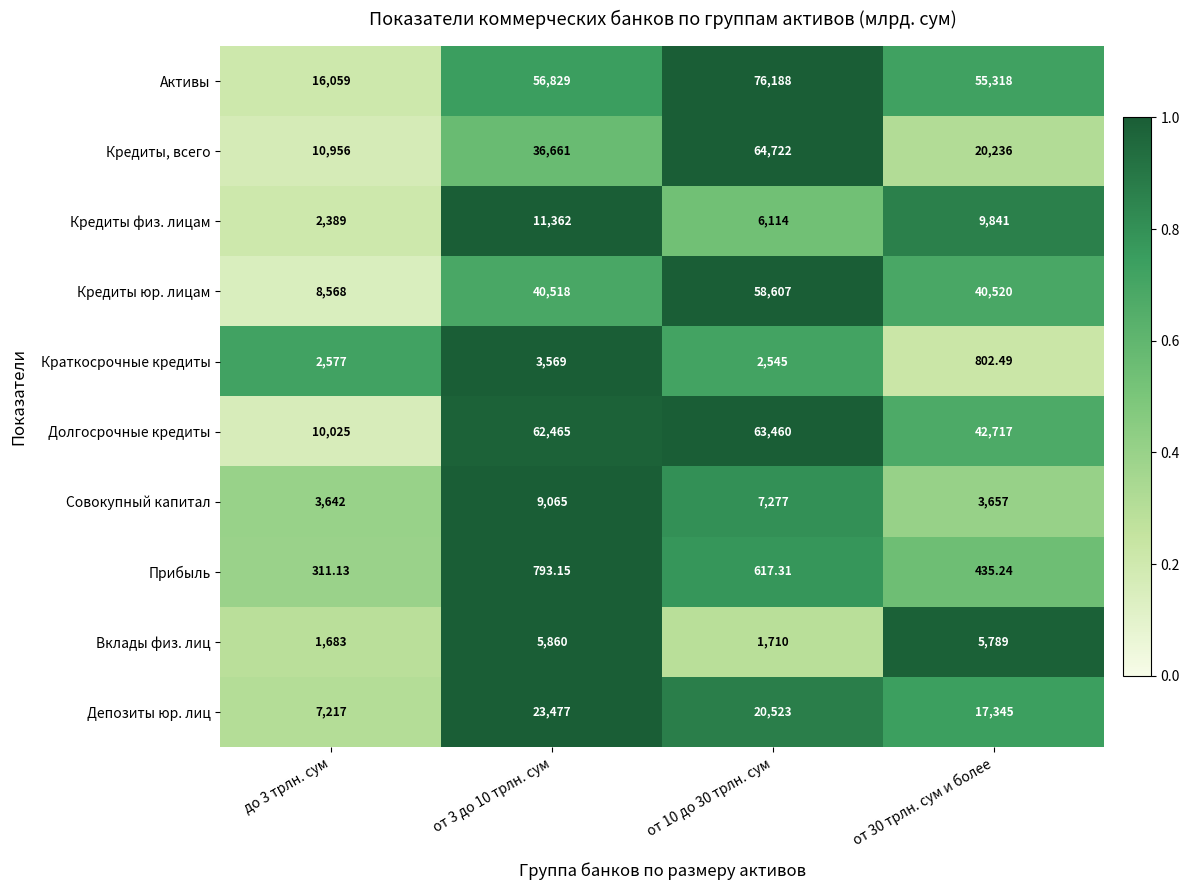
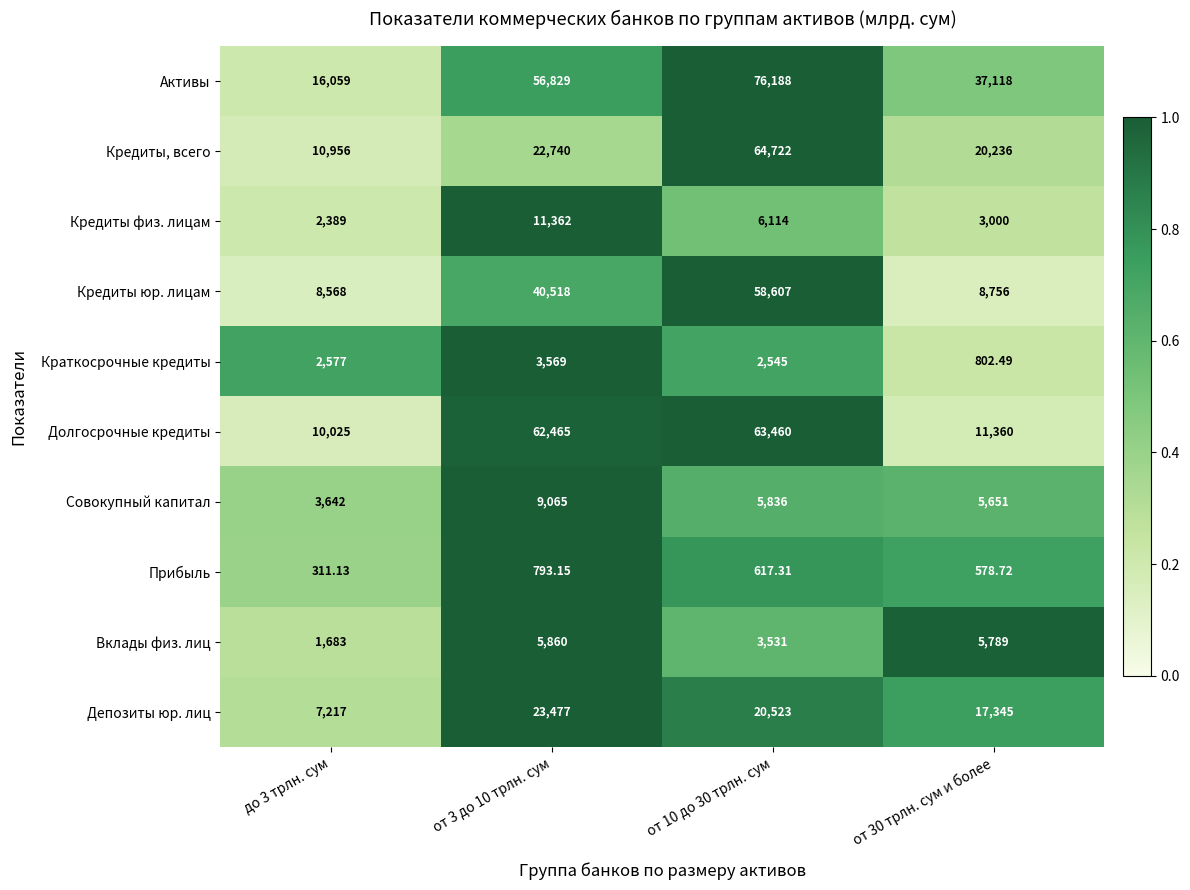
  {
    "Активы": {
      "до 3 трлн. сум": "16,059",
      "от 3 до 10 трлн. сум": "56,829",
      "от 10 до 30 трлн. сум": "76,188",
-     "от 30 трлн. сум и более": "55,318"
+     "от 30 трлн. сум и более": "37,118"
    },
    "Кредиты, всего": {
      "до 3 трлн. сум": "10,956",
-     "от 3 до 10 трлн. сум": "36,661",
+     "от 3 до 10 трлн. сум": "22,740",
      "от 10 до 30 трлн. сум": "64,722",
      "от 30 трлн. сум и более": "20,236"
    },
    "Кредиты физ. лицам": {
      "до 3 трлн. сум": "2,389",
      "от 3 до 10 трлн. сум": "11,362",
      "от 10 до 30 трлн. сум": "6,114",
-     "от 30 трлн. сум и более": "9,841"
+     "от 30 трлн. сум и более": "3,000"
    },
    "Кредиты юр. лицам": {
      "до 3 трлн. сум": "8,568",
      "от 3 до 10 трлн. сум": "40,518",
      "от 10 до 30 трлн. сум": "58,607",
-     "от 30 трлн. сум и более": "40,520"
+     "от 30 трлн. сум и более": "8,756"
    },
    "Краткосрочные кредиты": {
      "до 3 трлн. сум": "2,577",
      "от 3 до 10 трлн. сум": "3,569",
      "от 10 до 30 трлн. сум": "2,545",
      "от 30 трлн. сум и более": "802.49"
    },
    "Долгосрочные кредиты": {
      "до 3 трлн. сум": "10,025",
      "от 3 до 10 трлн. сум": "62,465",
      "от 10 до 30 трлн. сум": "63,460",
-     "от 30 трлн. сум и более": "42,717"
+     "от 30 трлн. сум и более": "11,360"
    },
    "Совокупный капитал": {
      "до 3 трлн. сум": "3,642",
      "от 3 до 10 трлн. сум": "9,065",
-     "от 10 до 30 трлн. сум": "7,277",
-     "от 30 трлн. сум и более": "3,657"
+     "от 10 до 30 трлн. сум": "5,836",
+     "от 30 трлн. сум и более": "5,651"
    },
    "Прибыль": {
      "до 3 трлн. сум": "311.13",
      "от 3 до 10 трлн. сум": "793.15",
      "от 10 до 30 трлн. сум": "617.31",
-     "от 30 трлн. сум и более": "435.24"
+     "от 30 трлн. сум и более": "578.72"
    },
    "Вклады физ. лиц": {
      "до 3 трлн. сум": "1,683",
      "от 3 до 10 трлн. сум": "5,860",
-     "от 10 до 30 трлн. сум": "1,710",
+     "от 10 до 30 трлн. сум": "3,531",
      "от 30 трлн. сум и более": "5,789"
    },
    "Депозиты юр. лиц": {
      "до 3 трлн. сум": "7,217",
      "от 3 до 10 трлн. сум": "23,477",
      "от 10 до 30 трлн. сум": "20,523",
      "от 30 трлн. сум и более": "17,345"
    }
  }
